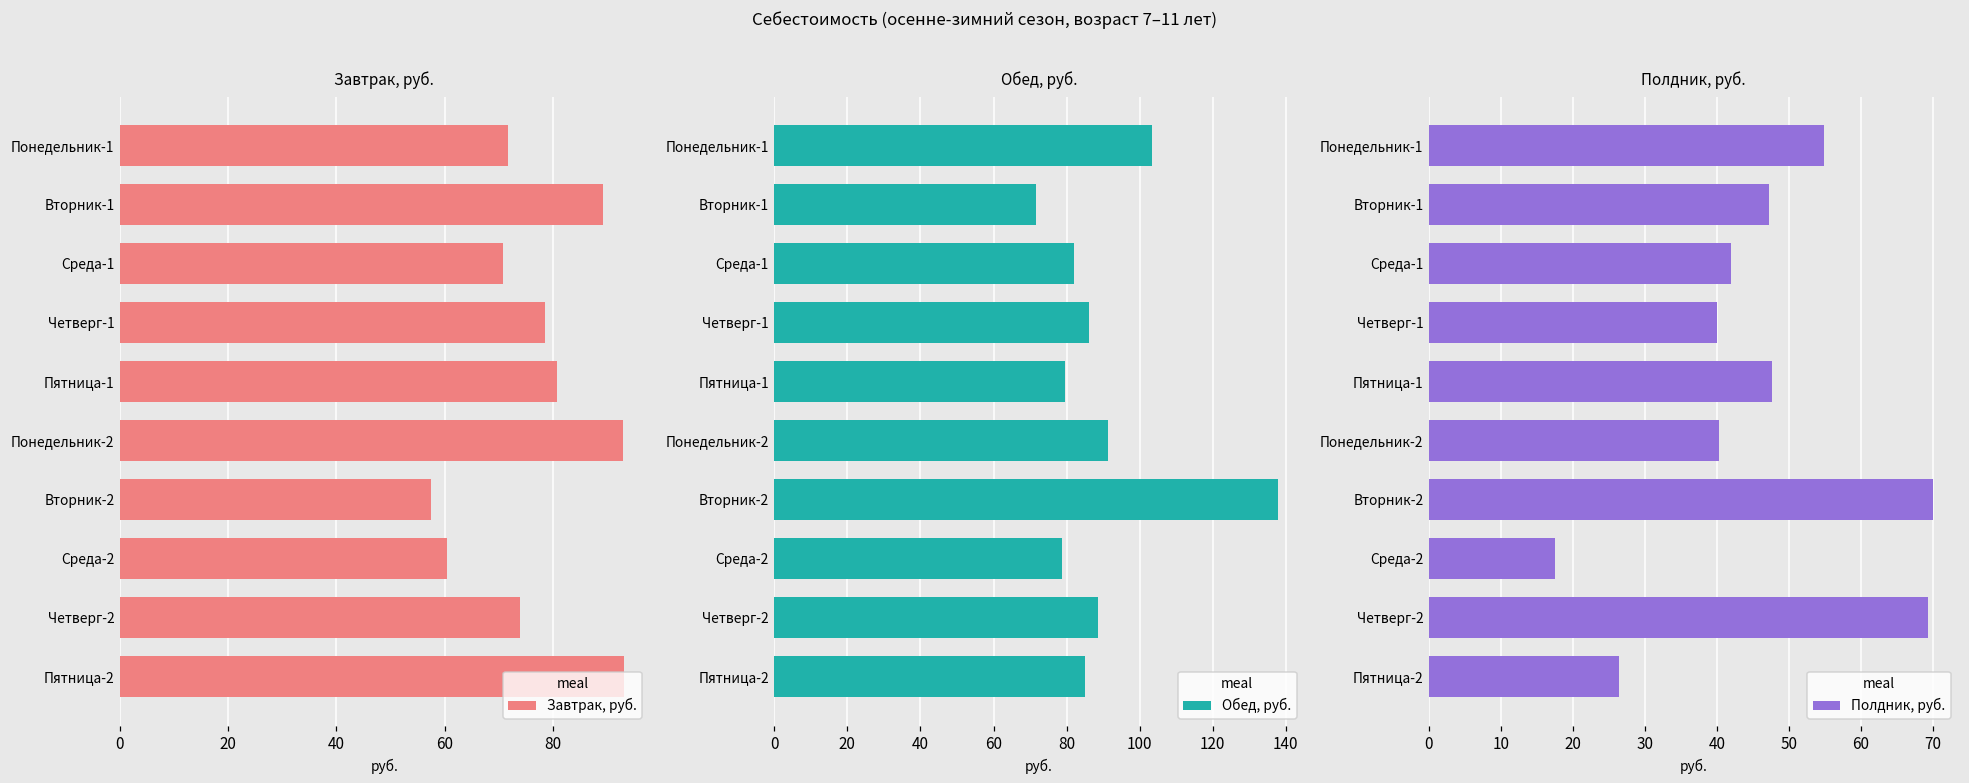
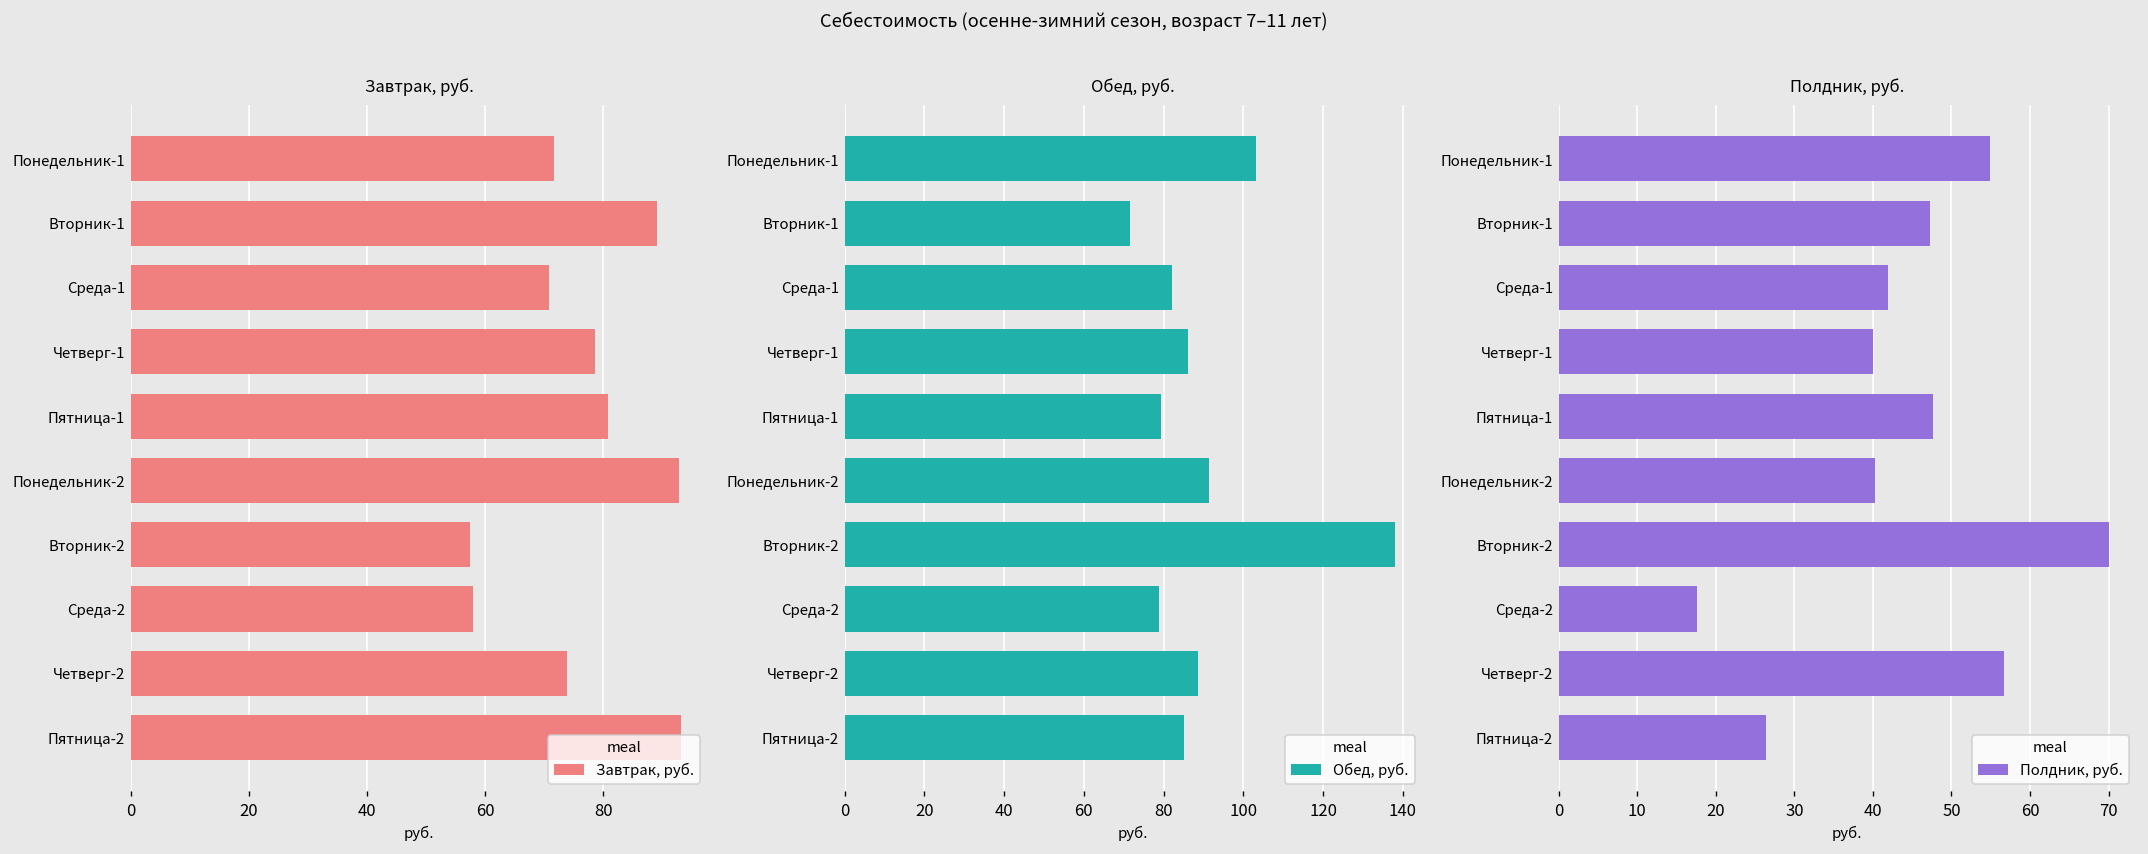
  {
    "Завтрак, руб.": {
      "Понедельник-1": 72,
      "Вторник-1": 89,
      "Среда-1": 71,
      "Четверг-1": 79,
      "Пятница-1": 81,
      "Понедельник-2": 93,
      "Вторник-2": 57,
-     "Среда-2": 60,
+     "Среда-2": 58,
      "Четверг-2": 74
    },
    "Обед, руб.": {
      "Понедельник-1": 103,
      "Вторник-1": 72,
      "Среда-1": 82,
      "Четверг-1": 86,
      "Пятница-1": 79,
      "Понедельник-2": 91,
      "Вторник-2": 138,
      "Среда-2": 79,
      "Четверг-2": 89,
      "Пятница-2": 85
    },
    "Полдник, руб.": {
      "Понедельник-1": 55,
      "Вторник-1": 47,
      "Среда-1": 42,
      "Четверг-1": 40,
      "Пятница-1": 48,
      "Понедельник-2": 40,
      "Вторник-2": 70,
      "Среда-2": 18,
-     "Четверг-2": 69,
+     "Четверг-2": 57,
      "Пятница-2": 26
    }
  }
